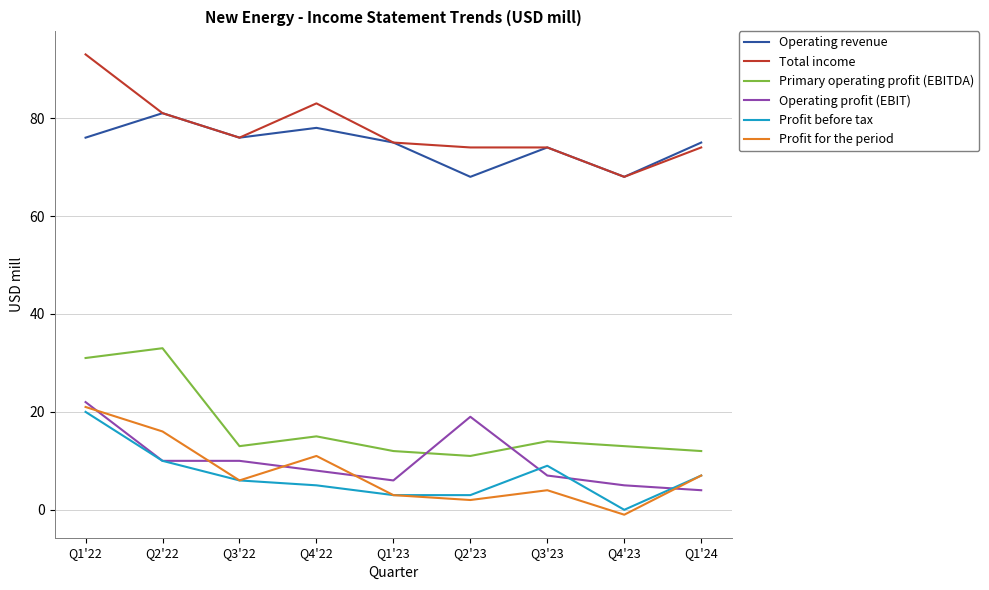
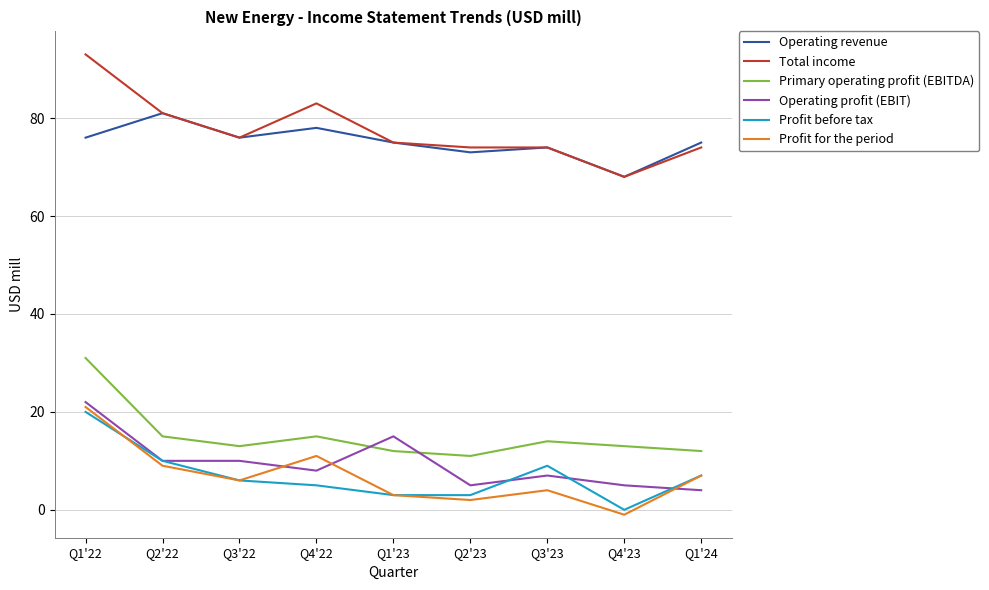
  {
    "Operating revenue": {
      "Q1'22": 76,
      "Q4'22": 78,
-     "Q2'23": 68,
+     "Q2'23": 73,
      "Q1'24": 75
    },
    "Total income": {
      "Q1'22": 93,
      "Q4'22": 83,
      "Q2'23": 74,
      "Q1'24": 74
    },
    "Primary operating profit (EBITDA)": {
      "Q1'22": 31,
-     "Q2'22": 33,
+     "Q2'22": 15,
      "Q3'22": 13,
      "Q4'22": 15,
      "Q1'23": 12,
      "Q2'23": 11,
      "Q3'23": 14,
      "Q4'23": 13,
      "Q1'24": 12
    },
    "Operating profit (EBIT)": {
      "Q1'22": 22,
      "Q3'22": 10,
      "Q4'22": 8,
-     "Q1'23": 6,
-     "Q2'23": 19,
+     "Q1'23": 15,
+     "Q2'23": 5,
      "Q3'23": 7,
      "Q4'23": 5,
      "Q1'24": 4
    },
    "Profit before tax": {
      "Q1'22": 20,
      "Q4'22": 5,
      "Q2'23": 3,
      "Q3'23": 9,
      "Q4'23": 0
    },
    "Profit for the period": {
      "Q1'22": 21,
-     "Q2'22": 16,
+     "Q2'22": 9,
      "Q4'22": 11,
      "Q2'23": 2,
      "Q3'23": 4,
      "Q4'23": -1
    }
  }
